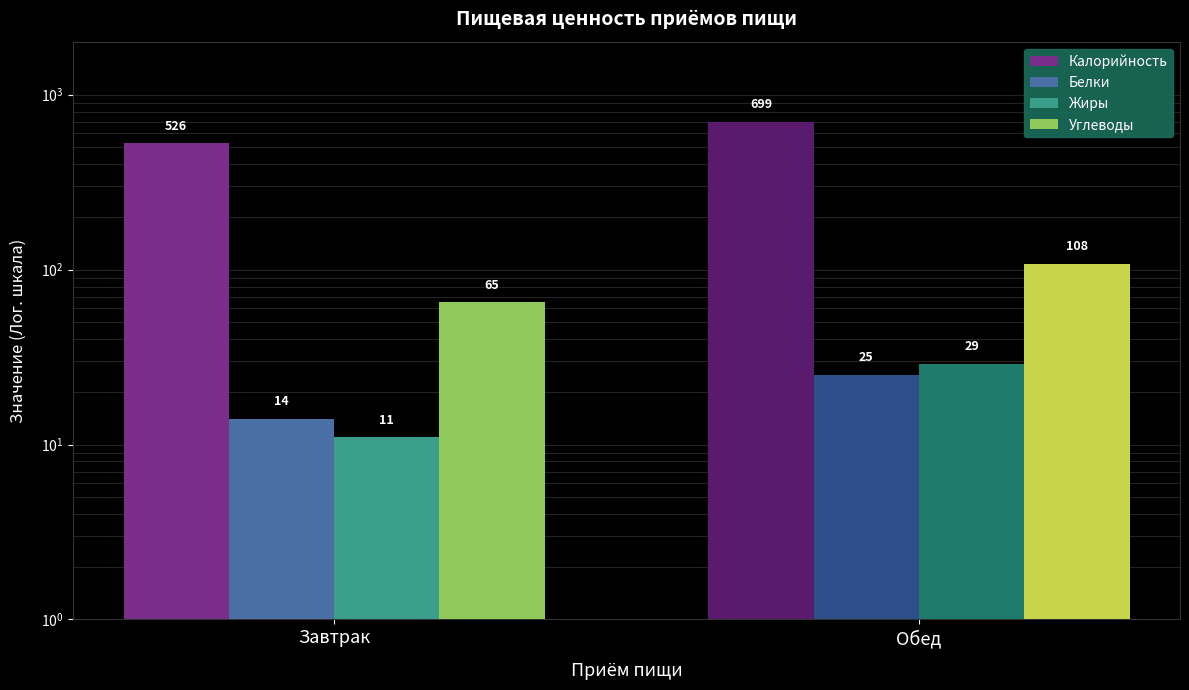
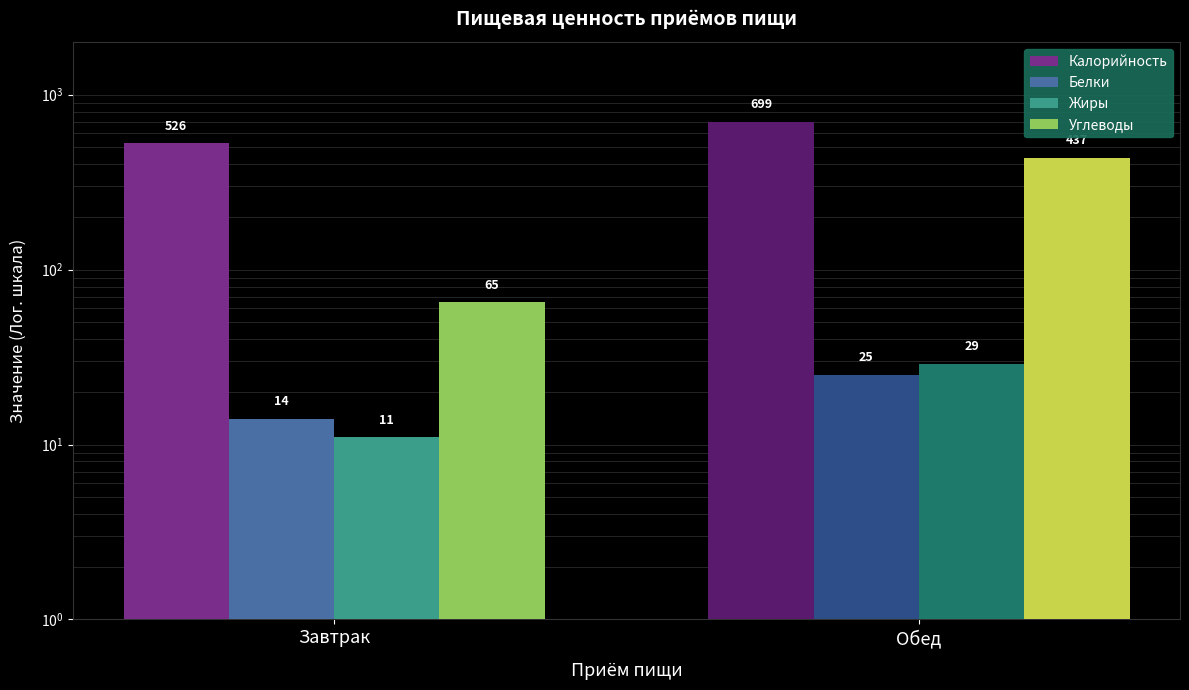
  {
    "Калорийность": {
      "Завтрак": 526,
      "Обед": 699
    },
    "Углеводы": {
-     "Обед": 110
+     "Обед": 440
    }
  }
